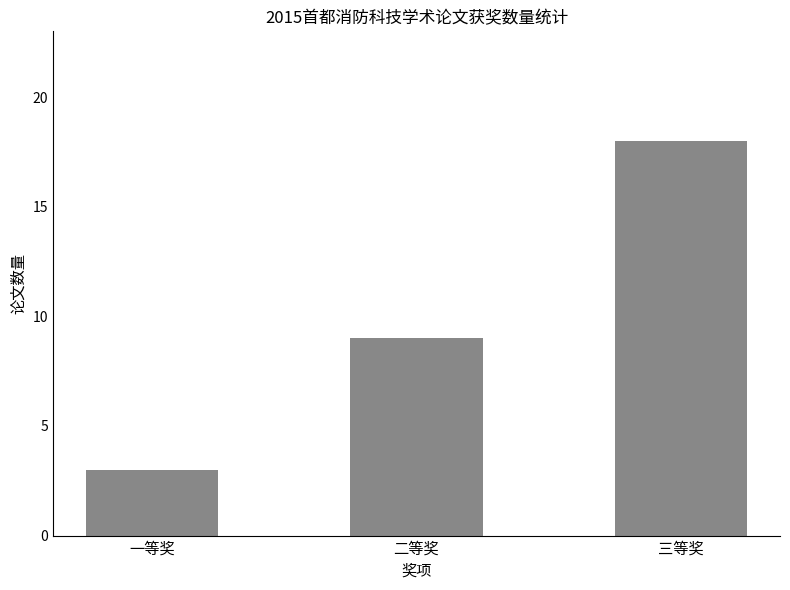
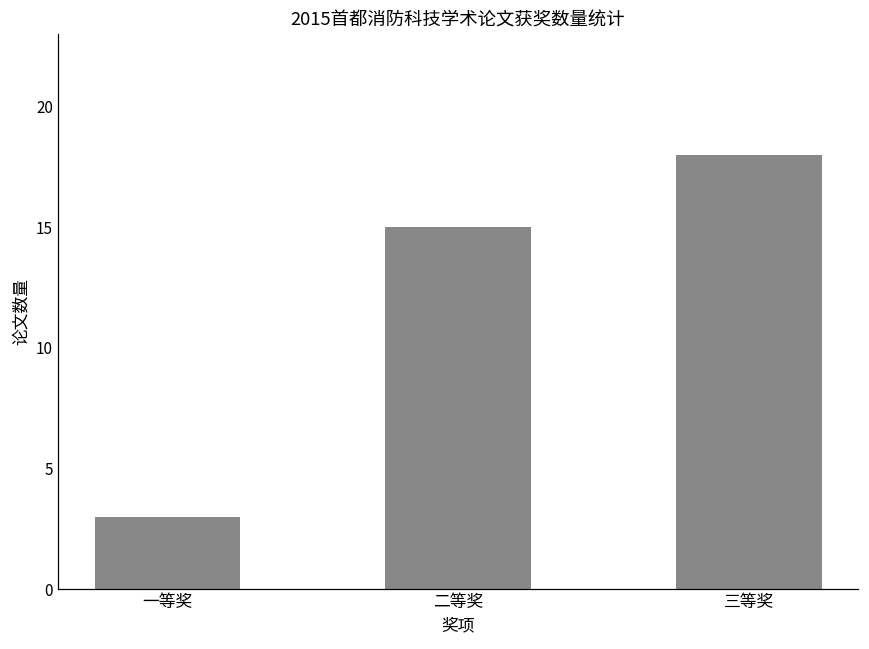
  {
    "一等奖": 3,
-   "二等奖": 9,
+   "二等奖": 15,
    "三等奖": 18
  }
